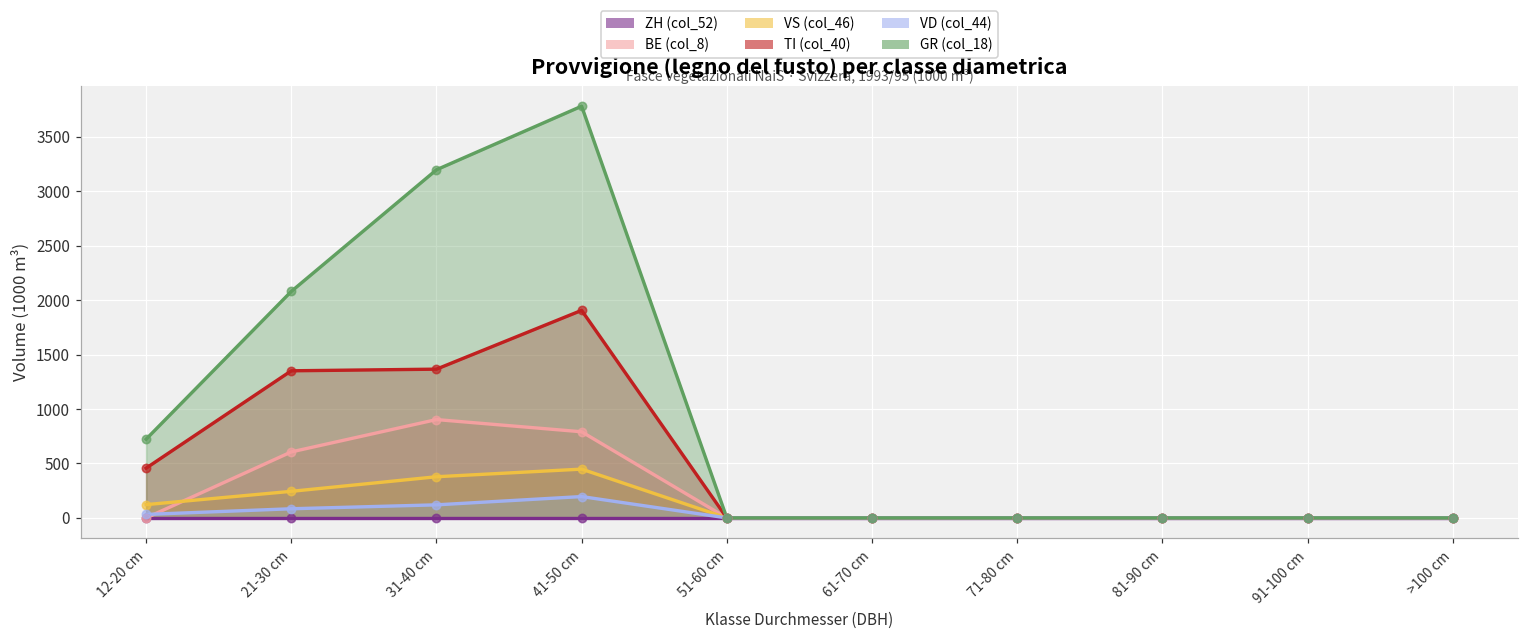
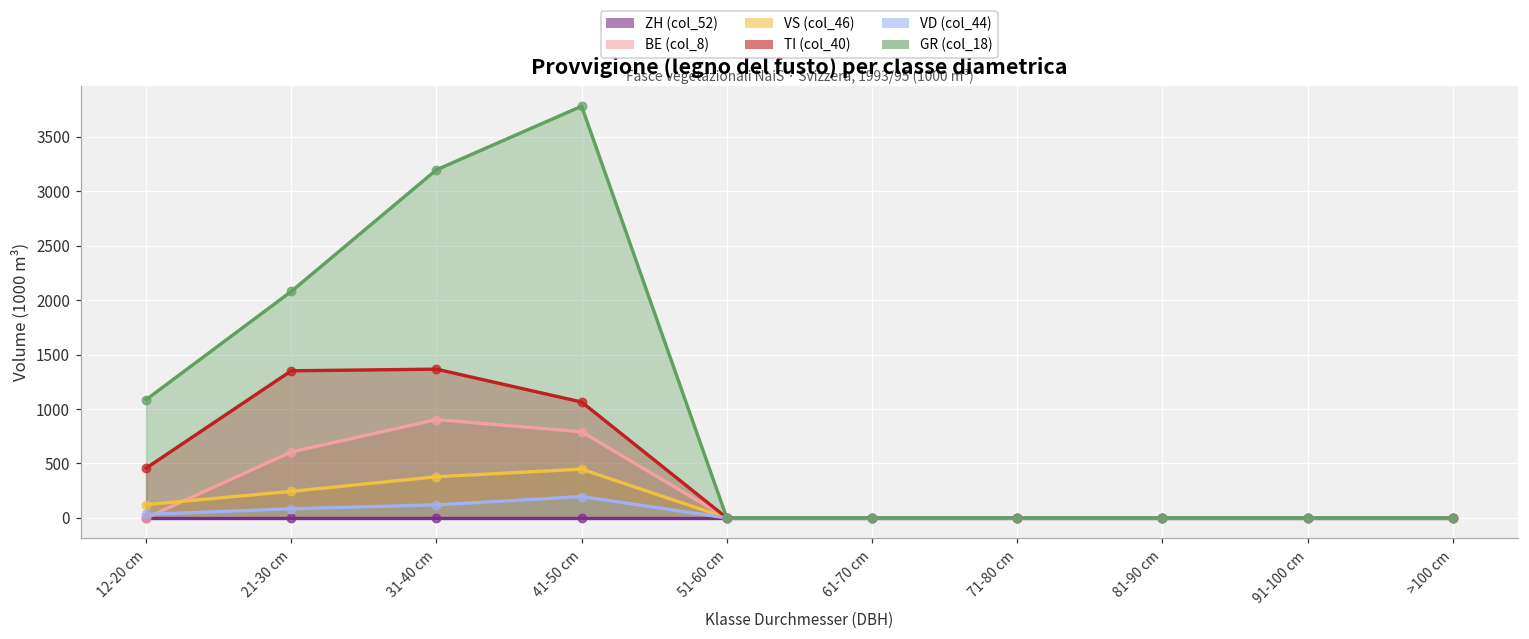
  {
    "ZH (col_52)": {
      "21-30 cm": 0,
      "31-40 cm": 0,
      "41-50 cm": 0
    },
    "TI (col_40)": {
      "12-20 cm": 500,
      "21-30 cm": 1400,
      "31-40 cm": 1400,
-     "41-50 cm": 1900
+     "41-50 cm": 1100
    },
    "VD (col_44)": {
      "12-20 cm": 0,
      "21-30 cm": 100,
      "31-40 cm": 100,
      "41-50 cm": 200
    },
    "GR (col_18)": {
-     "12-20 cm": 700,
+     "12-20 cm": 1100,
      "21-30 cm": 2100,
      "31-40 cm": 3200,
      "41-50 cm": 3800
    }
  }
